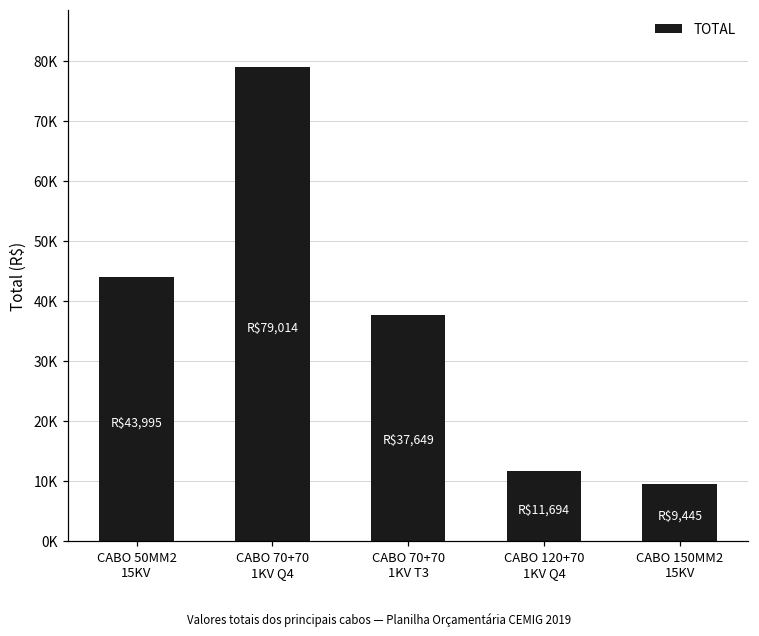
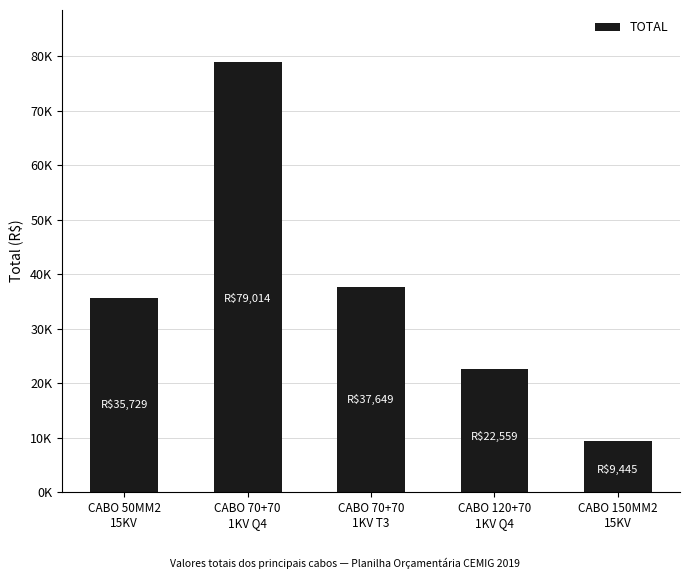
  {
-   "CABO 50MM2 15KV": "$43,995",
+   "CABO 50MM2 15KV": "$35,729",
    "CABO 70+70 1KV Q4": "$79,014",
    "CABO 70+70 1KV T3": "$37,649",
-   "CABO 120+70 1KV Q4": "$11,694",
+   "CABO 120+70 1KV Q4": "$22,559",
    "CABO 150MM2 15KV": "$9,445"
  }
